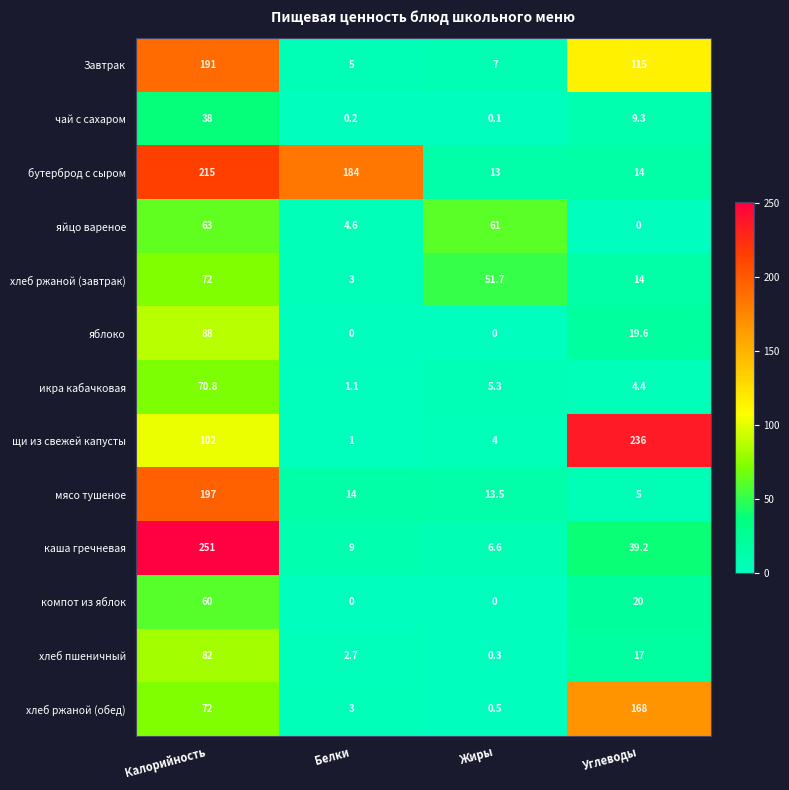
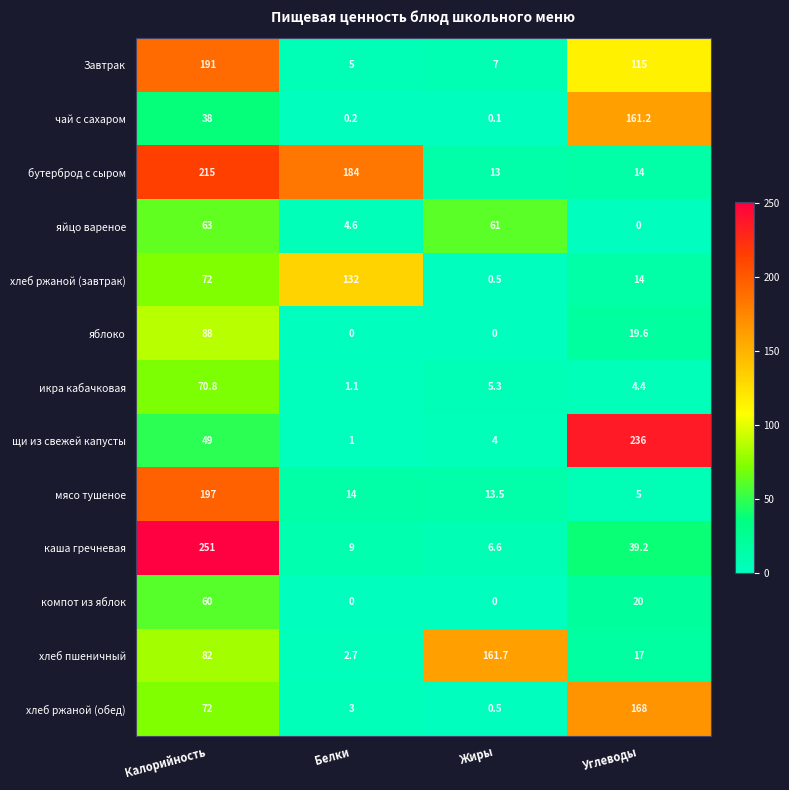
  {
    "Завтрак": {
      "Калорийность": 191,
      "Белки": 5,
      "Жиры": 7,
      "Углеводы": 115
    },
    "чай с сахаром": {
      "Калорийность": 38,
      "Белки": 0.2,
      "Жиры": 0.1,
-     "Углеводы": 9.3
+     "Углеводы": 161.2
    },
    "бутерброд с сыром": {
      "Калорийность": 215,
      "Белки": 184,
      "Жиры": 13,
      "Углеводы": 14
    },
    "яйцо вареное": {
      "Калорийность": 63,
      "Белки": 4.6,
      "Жиры": 61,
      "Углеводы": 0
    },
    "хлеб ржаной (завтрак)": {
      "Калорийность": 72,
-     "Белки": 3,
-     "Жиры": 51.7,
+     "Белки": 132,
+     "Жиры": 0.5,
      "Углеводы": 14
    },
    "яблоко": {
      "Калорийность": 88,
      "Белки": 0,
      "Жиры": 0,
      "Углеводы": 19.6
    },
    "икра кабачковая": {
      "Калорийность": 70.8,
      "Белки": 1.1,
      "Жиры": 5.3,
      "Углеводы": 4.4
    },
    "щи из свежей капусты": {
-     "Калорийность": 102,
+     "Калорийность": 49,
      "Белки": 1,
      "Жиры": 4,
      "Углеводы": 236
    },
    "мясо тушеное": {
      "Калорийность": 197,
      "Белки": 14,
      "Жиры": 13.5,
      "Углеводы": 5
    },
    "каша гречневая": {
      "Калорийность": 251,
      "Белки": 9,
      "Жиры": 6.6,
      "Углеводы": 39.2
    },
    "компот из яблок": {
      "Калорийность": 60,
      "Белки": 0,
      "Жиры": 0,
      "Углеводы": 20
    },
    "хлеб пшеничный": {
      "Калорийность": 82,
      "Белки": 2.7,
-     "Жиры": 0.3,
+     "Жиры": 161.7,
      "Углеводы": 17
    },
    "хлеб ржаной (обед)": {
      "Калорийность": 72,
      "Белки": 3,
      "Жиры": 0.5,
      "Углеводы": 168
    }
  }
